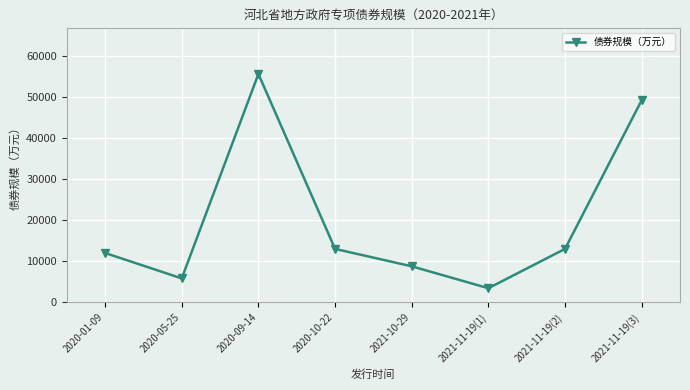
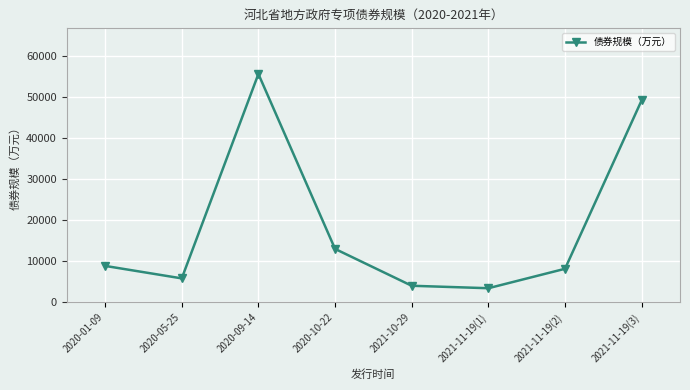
  {
-   "2020-01-09": 12000,
+   "2020-01-09": 9000,
    "2020-05-25": 6000,
    "2020-09-14": 56000,
    "2020-10-22": 13000,
-   "2021-10-29": 9000,
+   "2021-10-29": 4000,
    "2021-11-19(1)": 3000,
-   "2021-11-19(2)": 13000,
+   "2021-11-19(2)": 8000,
    "2021-11-19(3)": 49000
  }
